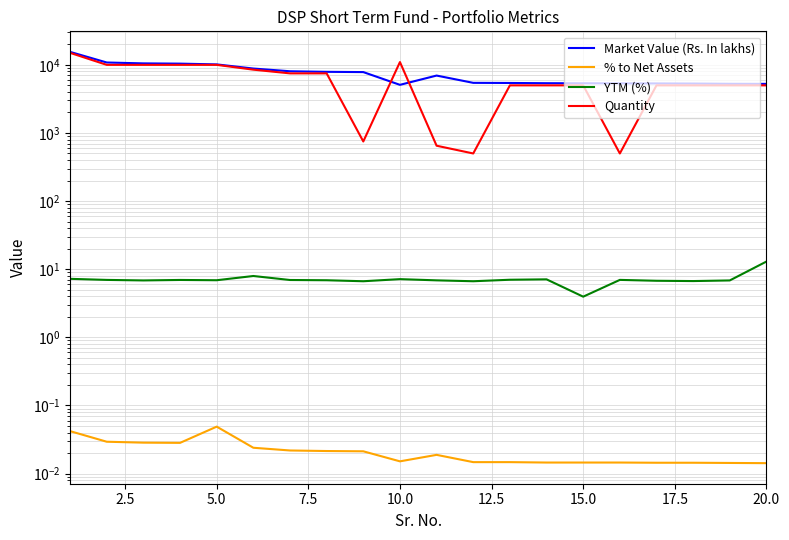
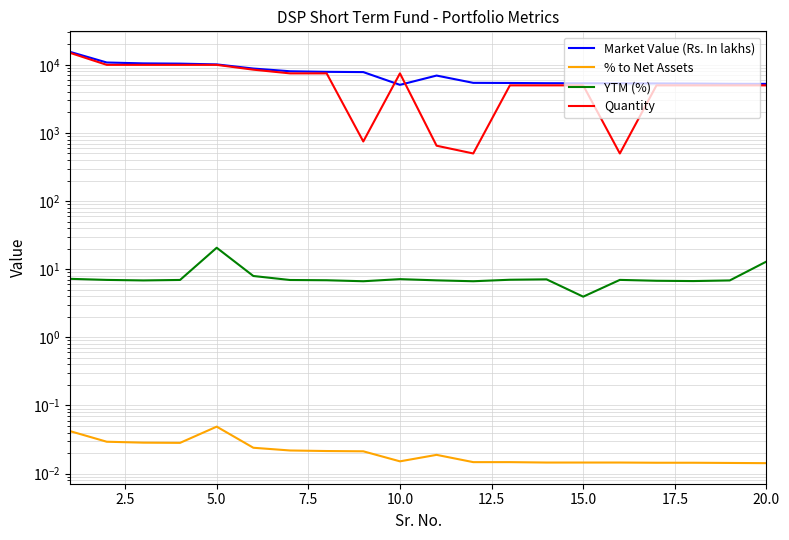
  {
    "Market Value (Rs. In lakhs)": {
      "10.0": 5000
    },
    "% to Net Assets": {
      "5.0": 0.05,
      "10.0": 0.015,
      "15.0": 0.015,
      "20.0": 0.014
    },
    "YTM (%)": {
-     "5.0": 7,
+     "5.0": 21,
      "10.0": 7,
      "15.0": 4,
      "20.0": 13
    },
    "Quantity": {
-     "10.0": 11000
+     "10.0": 8000
    }
  }
